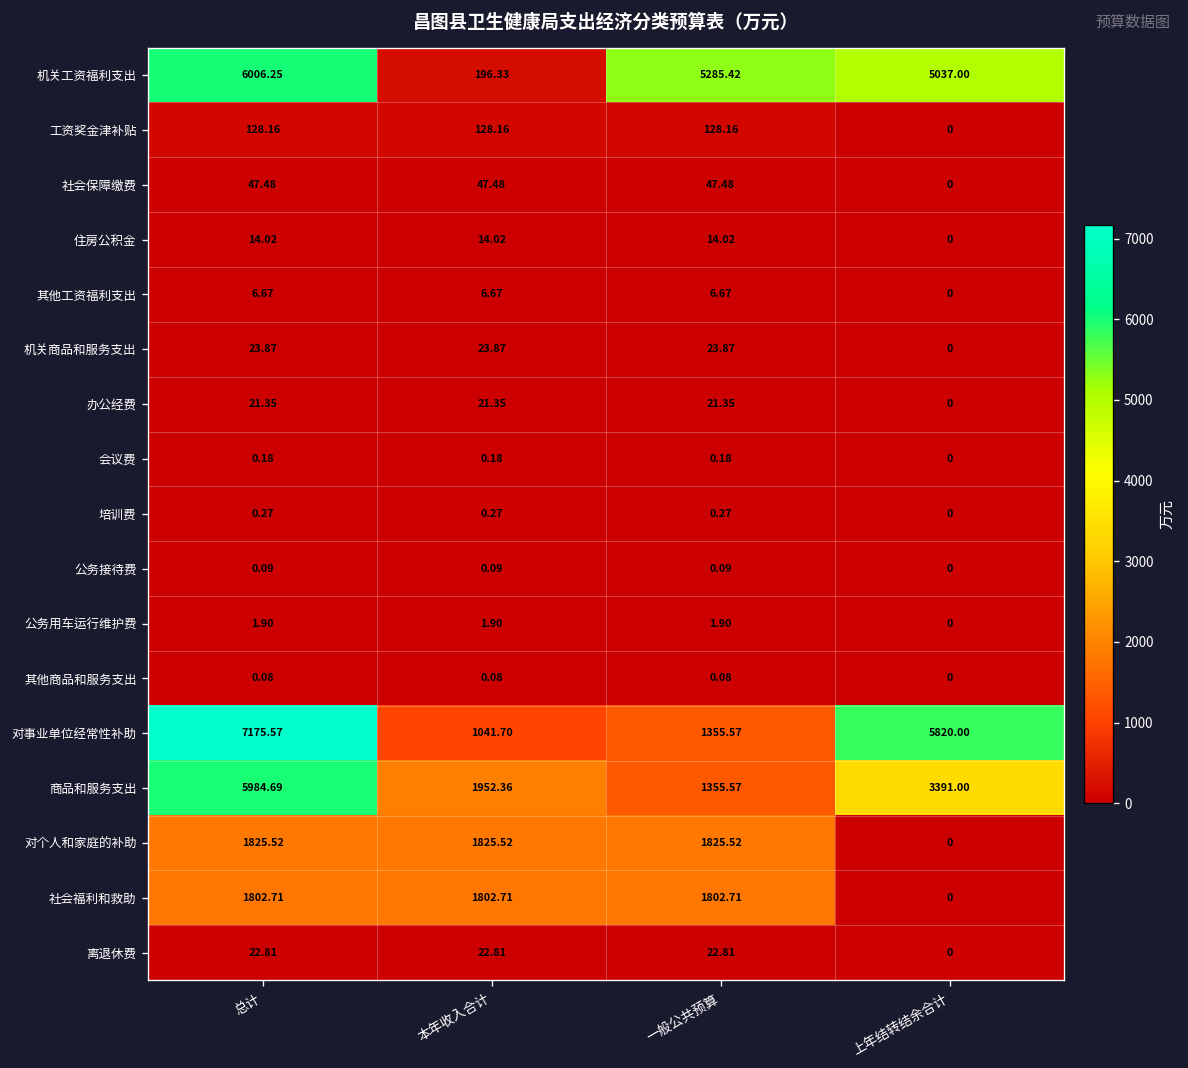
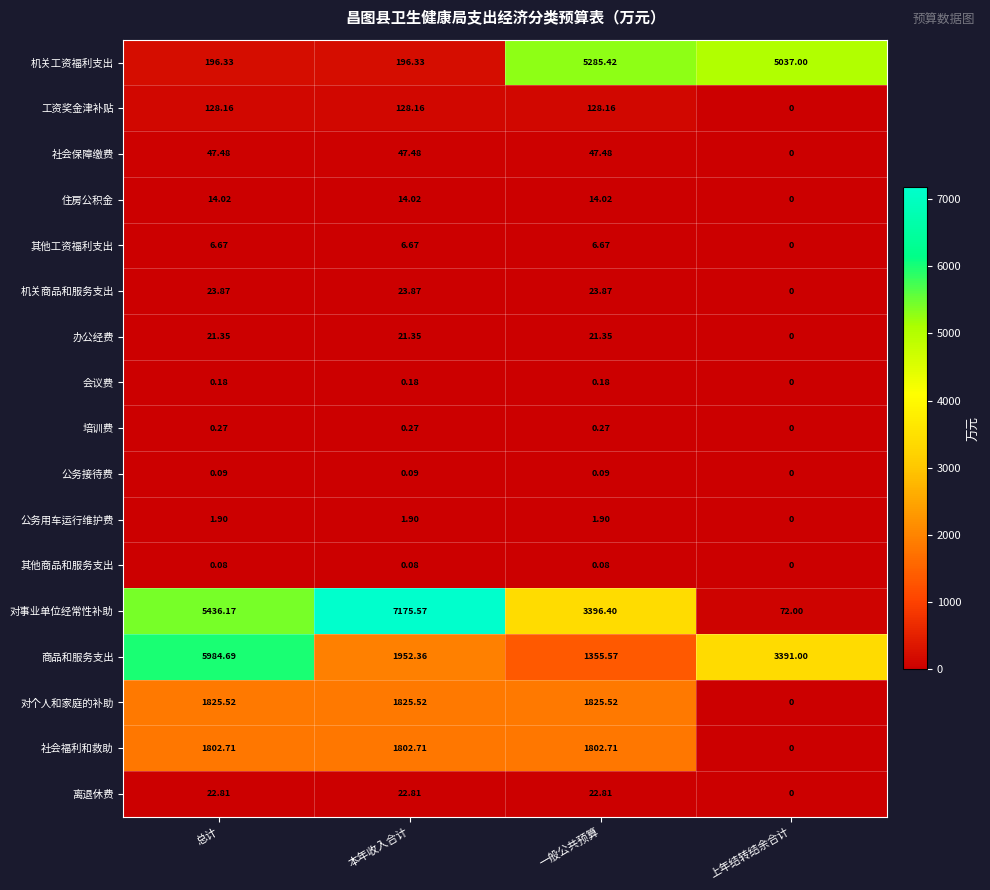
  {
    "机关工资福利支出": {
-     "总计": 6006.25,
+     "总计": 196.33,
      "本年收入合计": 196.33,
      "一般公共预算": 5285.42,
      "上年结转结余合计": 5037.00
    },
    "工资奖金津补贴": {
      "总计": 128.16,
      "本年收入合计": 128.16,
      "一般公共预算": 128.16,
      "上年结转结余合计": 0
    },
    "社会保障缴费": {
      "总计": 47.48,
      "本年收入合计": 47.48,
      "一般公共预算": 47.48,
      "上年结转结余合计": 0
    },
    "住房公积金": {
      "总计": 14.02,
      "本年收入合计": 14.02,
      "一般公共预算": 14.02,
      "上年结转结余合计": 0
    },
    "其他工资福利支出": {
      "总计": 6.67,
      "本年收入合计": 6.67,
      "一般公共预算": 6.67,
      "上年结转结余合计": 0
    },
    "机关商品和服务支出": {
      "总计": 23.87,
      "本年收入合计": 23.87,
      "一般公共预算": 23.87,
      "上年结转结余合计": 0
    },
    "办公经费": {
      "总计": 21.35,
      "本年收入合计": 21.35,
      "一般公共预算": 21.35,
      "上年结转结余合计": 0
    },
    "会议费": {
      "总计": 0.18,
      "本年收入合计": 0.18,
      "一般公共预算": 0.18,
      "上年结转结余合计": 0
    },
    "培训费": {
      "总计": 0.27,
      "本年收入合计": 0.27,
      "一般公共预算": 0.27,
      "上年结转结余合计": 0
    },
    "公务接待费": {
      "总计": 0.09,
      "本年收入合计": 0.09,
      "一般公共预算": 0.09,
      "上年结转结余合计": 0
    },
    "公务用车运行维护费": {
      "总计": 1.90,
      "本年收入合计": 1.90,
      "一般公共预算": 1.90,
      "上年结转结余合计": 0
    },
    "其他商品和服务支出": {
      "总计": 0.08,
      "本年收入合计": 0.08,
      "一般公共预算": 0.08,
      "上年结转结余合计": 0
    },
    "对事业单位经常性补助": {
-     "总计": 7175.57,
-     "本年收入合计": 1041.70,
-     "一般公共预算": 1355.57,
-     "上年结转结余合计": 5820.00
+     "总计": 5436.17,
+     "本年收入合计": 7175.57,
+     "一般公共预算": 3396.40,
+     "上年结转结余合计": 72.00
    },
    "商品和服务支出": {
      "总计": 5984.69,
      "本年收入合计": 1952.36,
      "一般公共预算": 1355.57,
      "上年结转结余合计": 3391.00
    },
    "对个人和家庭的补助": {
      "总计": 1825.52,
      "本年收入合计": 1825.52,
      "一般公共预算": 1825.52,
      "上年结转结余合计": 0
    },
    "社会福利和救助": {
      "总计": 1802.71,
      "本年收入合计": 1802.71,
      "一般公共预算": 1802.71,
      "上年结转结余合计": 0
    },
    "离退休费": {
      "总计": 22.81,
      "本年收入合计": 22.81,
      "一般公共预算": 22.81,
      "上年结转结余合计": 0
    }
  }
